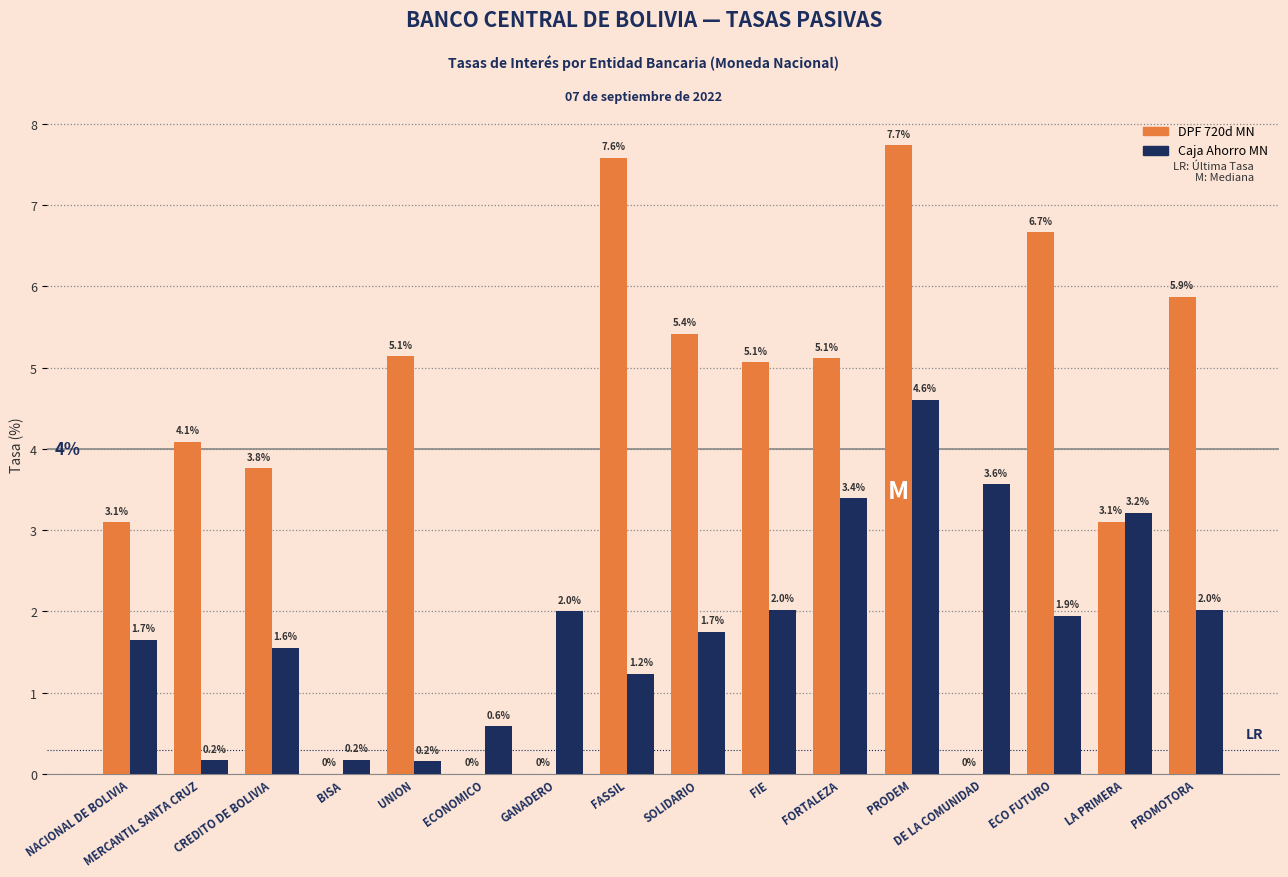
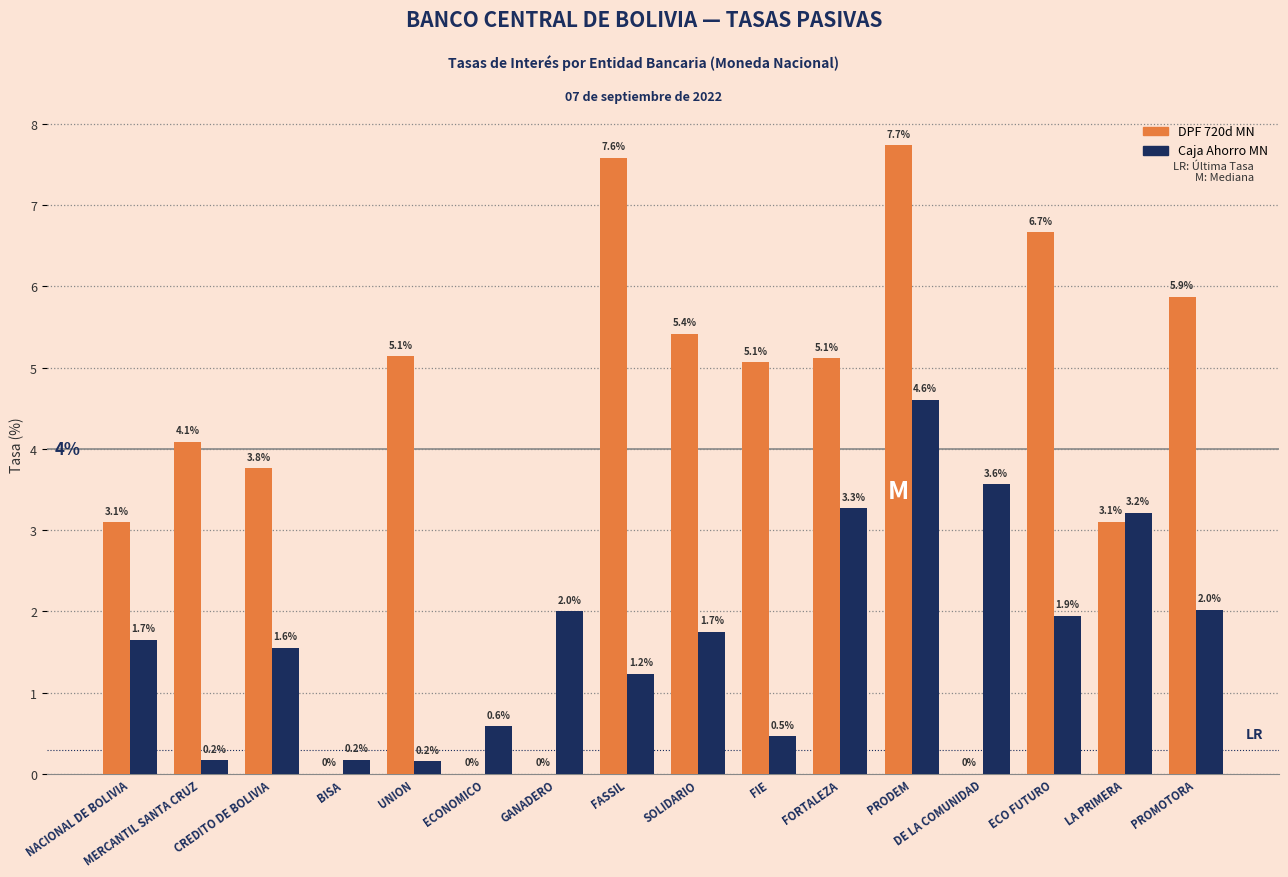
  {
    "DPF 720d MN": {
      "NACIONAL DE BOLIVIA": "3.1%",
      "MERCANTIL SANTA CRUZ": "4.1%",
      "CREDITO DE BOLIVIA": "3.8%",
      "BISA": "0%",
      "UNION": "5.1%",
      "ECONOMICO": "0%",
      "GANADERO": "0%",
      "FASSIL": "7.6%",
      "SOLIDARIO": "5.4%",
      "FIE": "5.1%",
      "FORTALEZA": "5.1%",
      "PRODEM": "7.7%",
      "DE LA COMUNIDAD": "0%",
      "ECO FUTURO": "6.7%",
      "LA PRIMERA": "3.1%",
      "PROMOTORA": "5.9%"
    },
    "Caja Ahorro MN": {
      "NACIONAL DE BOLIVIA": "1.7%",
      "MERCANTIL SANTA CRUZ": "0.2%",
      "CREDITO DE BOLIVIA": "1.6%",
      "BISA": "0.2%",
      "UNION": "0.2%",
      "ECONOMICO": "0.6%",
      "GANADERO": "2.0%",
      "FASSIL": "1.2%",
      "SOLIDARIO": "1.7%",
-     "FIE": "2.0%",
-     "FORTALEZA": "3.4%",
+     "FIE": "0.5%",
+     "FORTALEZA": "3.3%",
      "PRODEM": "4.6%",
      "DE LA COMUNIDAD": "3.6%",
      "ECO FUTURO": "1.9%",
      "LA PRIMERA": "3.2%",
      "PROMOTORA": "2.0%"
    }
  }
